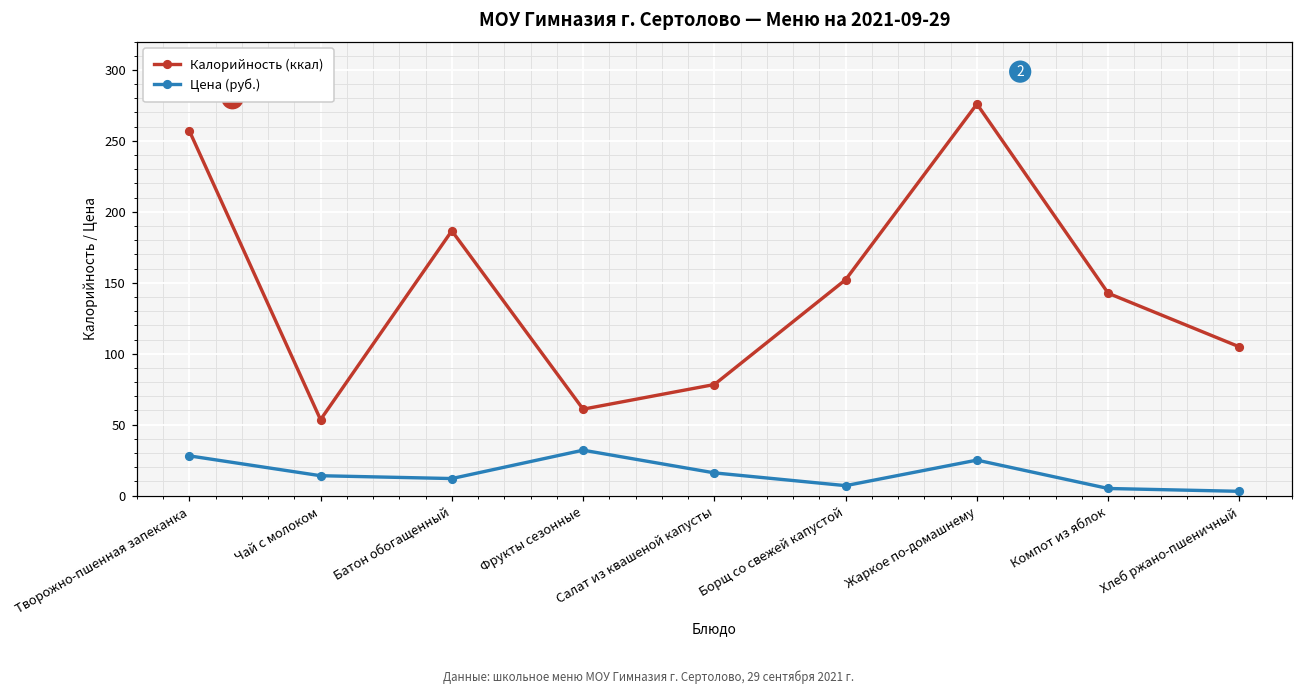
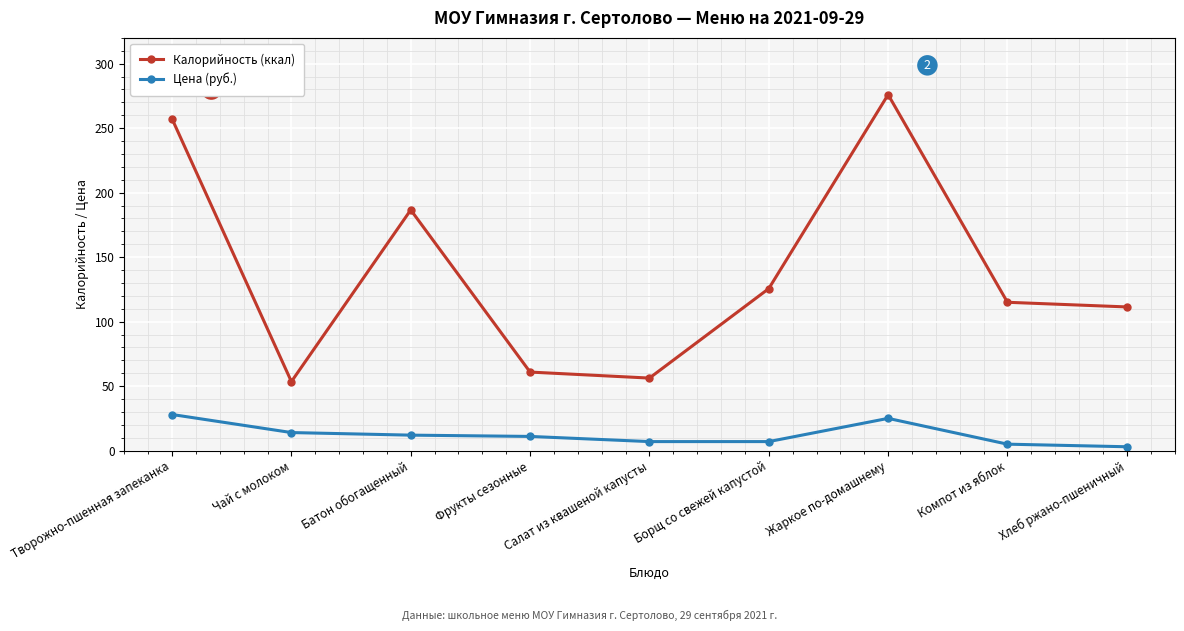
  {
    "Калорийность (ккал)": {
      "Творожно-пшенная запеканка": 257,
      "Чай с молоком": 54,
      "Батон обогащенный": 187,
      "Фрукты сезонные": 61,
-     "Салат из квашеной капусты": 78,
-     "Борщ со свежей капустой": 152,
+     "Салат из квашеной капусты": 56,
+     "Борщ со свежей капустой": 126,
      "Жаркое по-домашнему": 276,
-     "Компот из яблок": 143,
-     "Хлеб ржано-пшеничный": 105
+     "Компот из яблок": 115,
+     "Хлеб ржано-пшеничный": 111
    },
    "Цена (руб.)": {
      "Творожно-пшенная запеканка": 28,
      "Чай с молоком": 14,
      "Батон обогащенный": 12,
-     "Фрукты сезонные": 32,
-     "Салат из квашеной капусты": 16,
+     "Фрукты сезонные": 11,
+     "Салат из квашеной капусты": 7,
      "Борщ со свежей капустой": 7,
      "Жаркое по-домашнему": 25,
      "Компот из яблок": 5,
      "Хлеб ржано-пшеничный": 3
    }
  }
